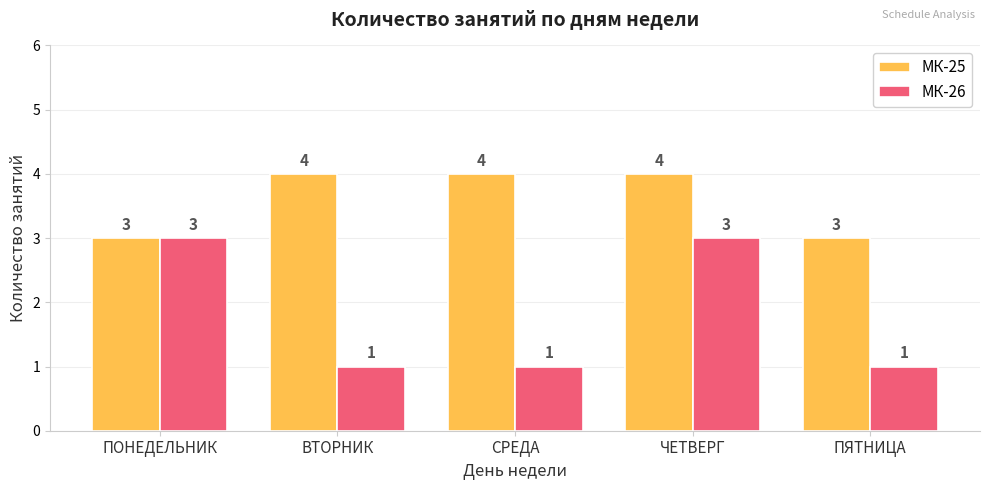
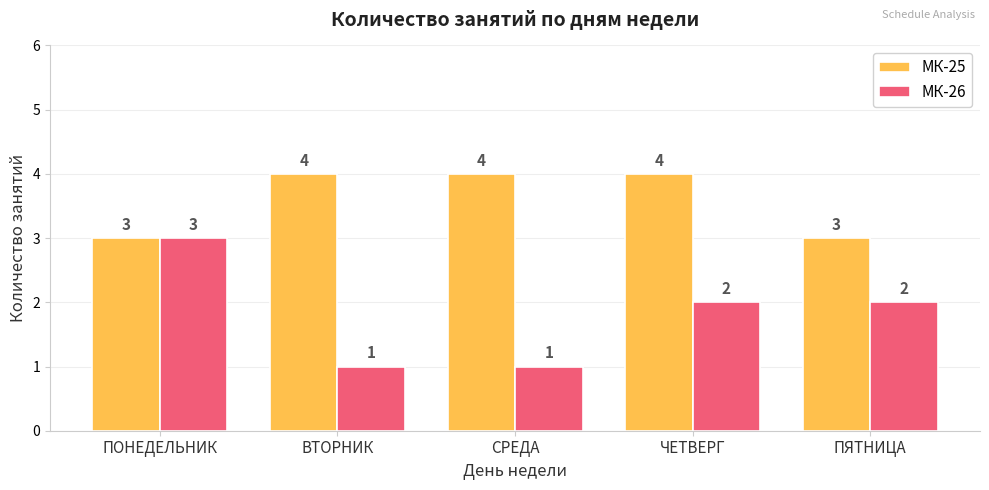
  {
    "МК-25": {
      "ПОНЕДЕЛЬНИК": 3,
      "ВТОРНИК": 4,
      "СРЕДА": 4,
      "ЧЕТВЕРГ": 4,
      "ПЯТНИЦА": 3
    },
    "МК-26": {
      "ПОНЕДЕЛЬНИК": 3,
      "ВТОРНИК": 1,
      "СРЕДА": 1,
-     "ЧЕТВЕРГ": 3,
-     "ПЯТНИЦА": 1
+     "ЧЕТВЕРГ": 2,
+     "ПЯТНИЦА": 2
    }
  }
